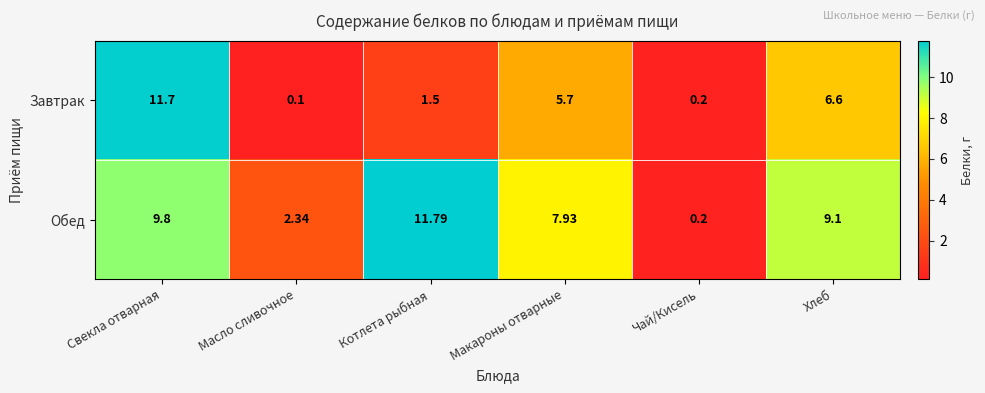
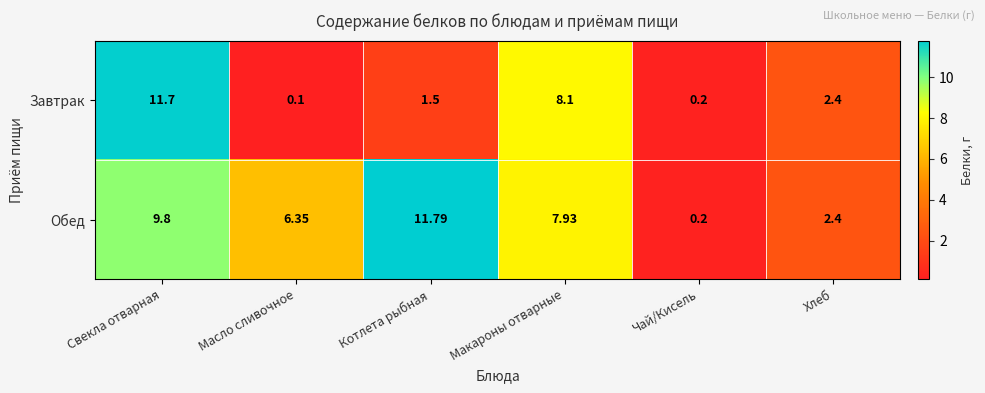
  {
    "Завтрак": {
      "Свекла отварная": 11.7,
      "Масло сливочное": 0.1,
      "Котлета рыбная": 1.5,
-     "Макароны отварные": 5.7,
+     "Макароны отварные": 8.1,
      "Чай/Кисель": 0.2,
-     "Хлеб": 6.6
+     "Хлеб": 2.4
    },
    "Обед": {
      "Свекла отварная": 9.8,
-     "Масло сливочное": 2.34,
+     "Масло сливочное": 6.35,
      "Котлета рыбная": 11.79,
      "Макароны отварные": 7.93,
      "Чай/Кисель": 0.2,
-     "Хлеб": 9.1
+     "Хлеб": 2.4
    }
  }
